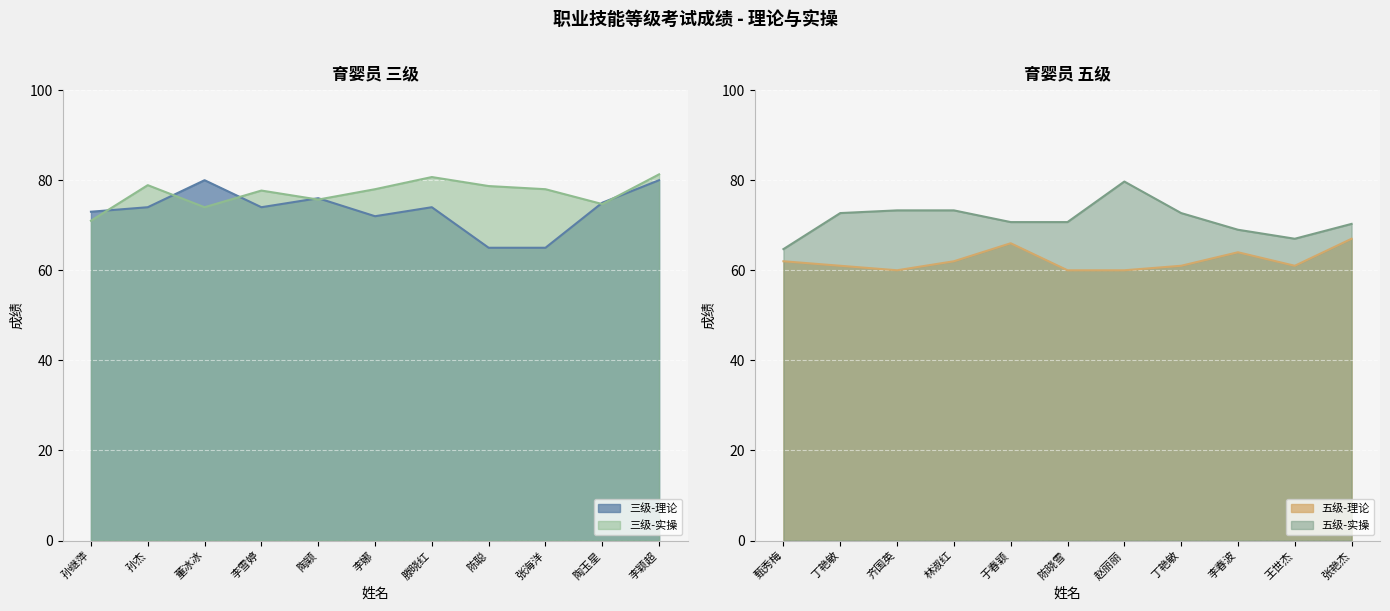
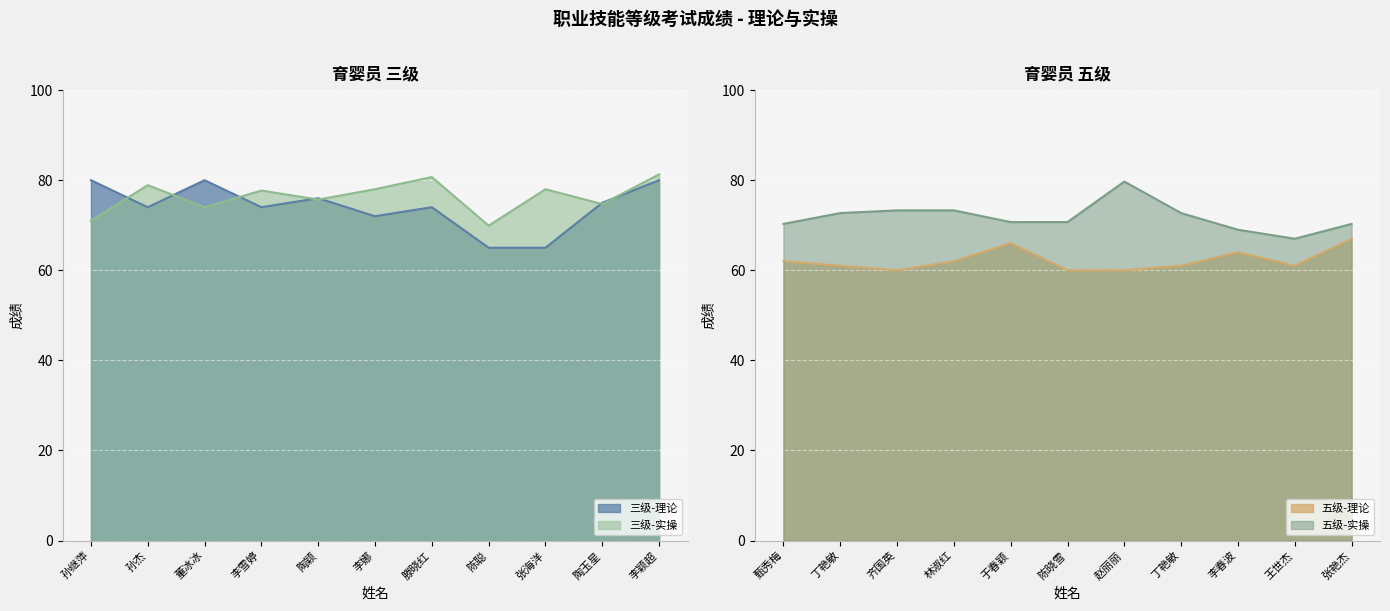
  {
    "育婴员 三级": {
      "三级-理论": {
-       "孙继萍": 73,
+       "孙继萍": 80,
        "孙杰": 74,
        "董冰冰": 80,
        "李雪婷": 74,
        "李娜": 72,
        "滕晓红": 74,
        "陈聪": 65,
        "张海洋": 65,
        "李颖超": 80
      },
      "三级-实操": {
        "孙继萍": 71,
        "孙杰": 79,
        "董冰冰": 74,
        "李雪婷": 78,
        "李娜": 78,
        "滕晓红": 81,
-       "陈聪": 79,
+       "陈聪": 70,
        "张海洋": 78,
        "李颖超": 81
      }
    },
    "育婴员 五级": {
      "五级-理论": {
        "甄秀梅": 62,
        "齐国英": 60,
        "林淑红": 62,
        "于春颖": 66,
        "陈晓雪": 60,
        "赵丽丽": 60,
        "李春波": 64,
        "王世杰": 61,
        "张艳杰": 67
      },
      "五级-实操": {
-       "甄秀梅": 65,
+       "甄秀梅": 70,
        "齐国英": 73,
        "林淑红": 73,
        "于春颖": 71,
        "陈晓雪": 71,
        "赵丽丽": 80,
        "李春波": 69,
        "王世杰": 67,
        "张艳杰": 70
      }
    }
  }
